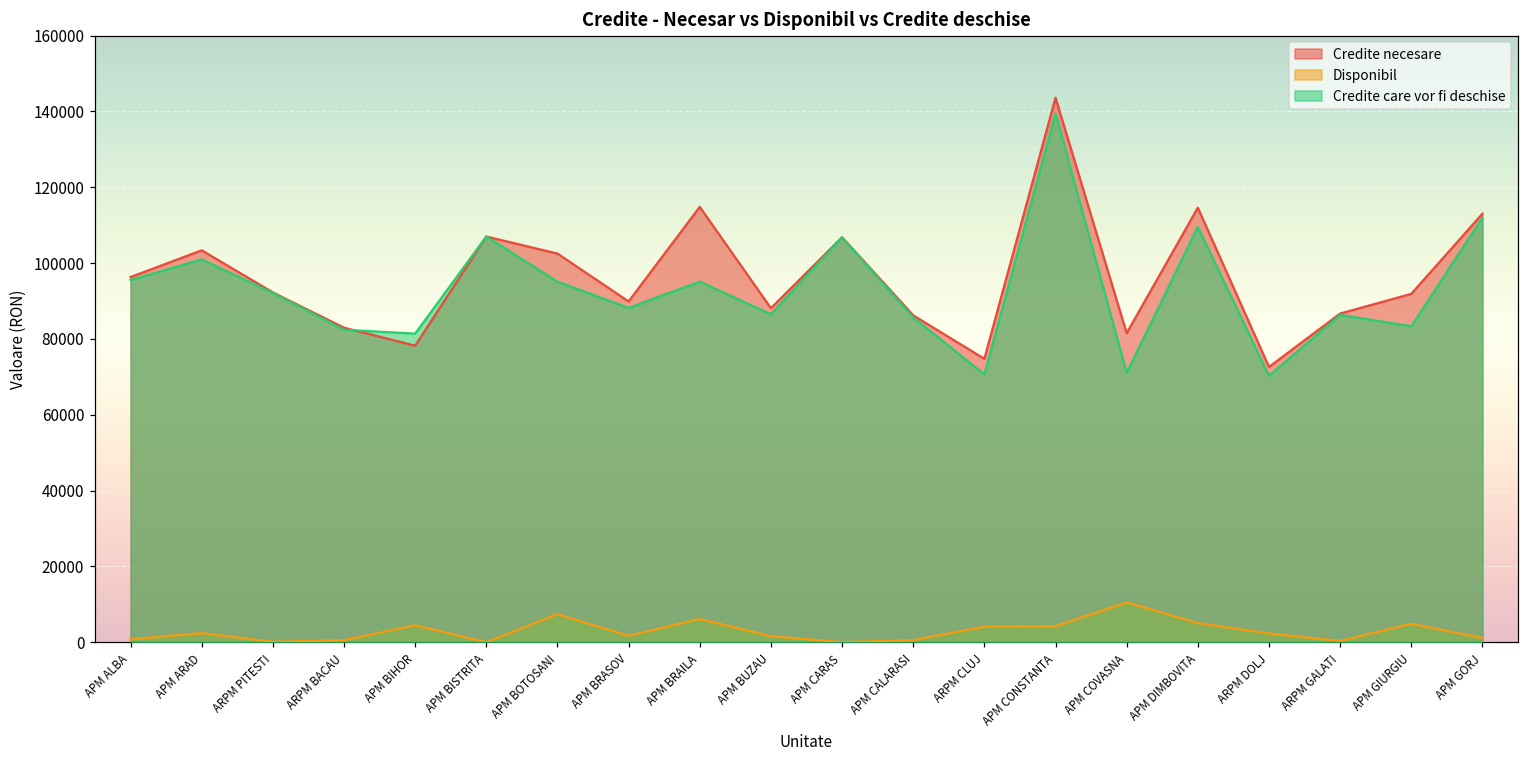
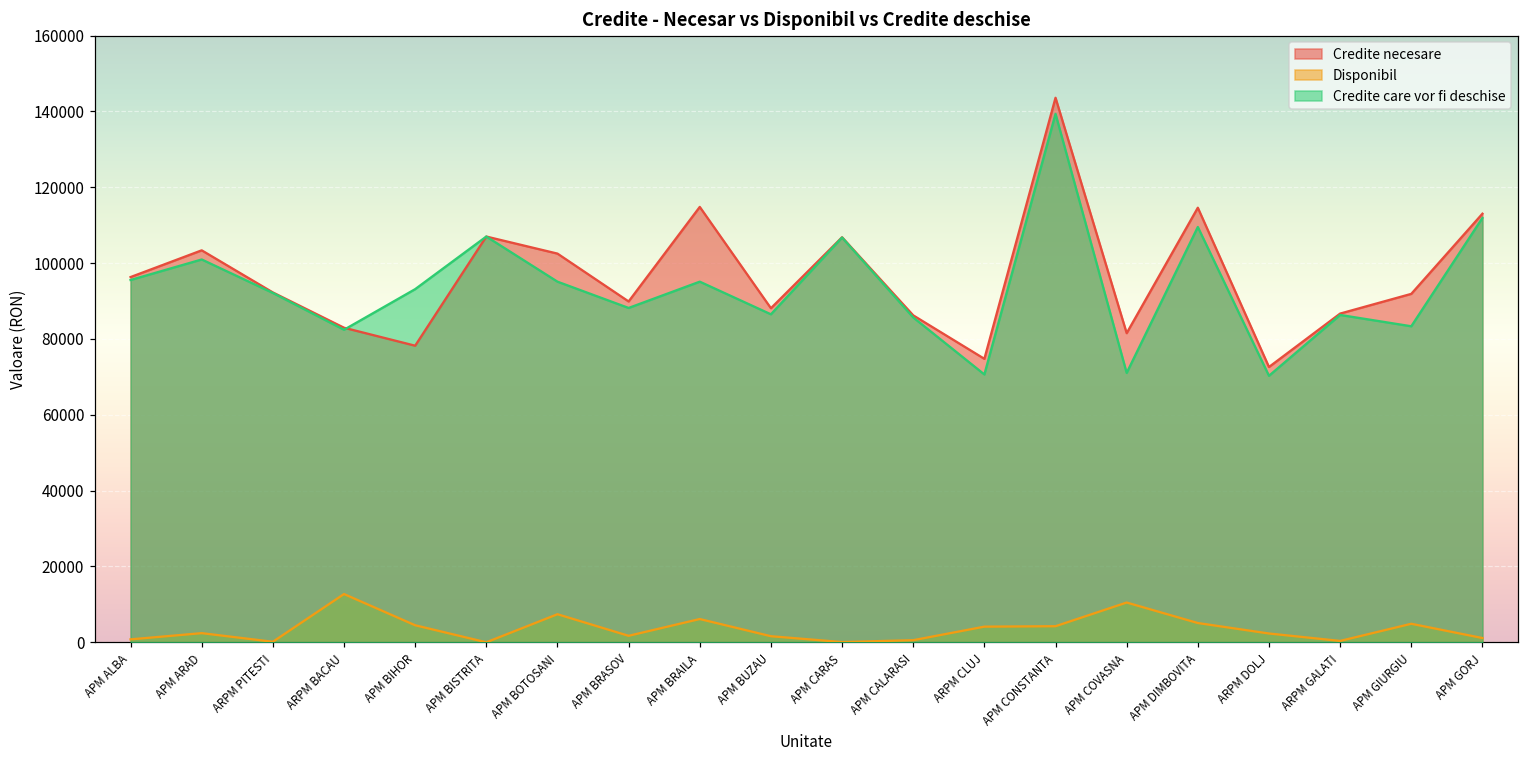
  {
    "Credite necesare": {
      "APM ALBA": 96000,
      "APM ARAD": 103000,
      "APM BIHOR": 78000,
      "APM BOTOSANI": 103000,
      "APM BRASOV": 90000,
      "APM BRAILA": 115000,
      "APM BUZAU": 88000,
      "ARPM CLUJ": 75000,
      "APM CONSTANTA": 144000,
      "APM COVASNA": 82000,
      "APM DIMBOVITA": 115000,
      "ARPM DOLJ": 73000,
      "APM GIURGIU": 92000,
      "APM GORJ": 113000
    },
    "Disponibil": {
      "APM ALBA": 1000,
      "APM ARAD": 2000,
      "ARPM PITESTI": 0,
-     "ARPM BACAU": 1000,
+     "ARPM BACAU": 13000,
      "APM BIHOR": 4000,
      "APM BISTRITA": 0,
      "APM BOTOSANI": 7000,
      "APM BRASOV": 2000,
      "APM BRAILA": 6000,
      "APM BUZAU": 2000,
      "APM CARAS": 0,
      "APM CALARASI": 1000,
      "ARPM CLUJ": 4000,
      "APM CONSTANTA": 4000,
      "APM COVASNA": 10000,
      "APM DIMBOVITA": 5000,
      "ARPM DOLJ": 2000,
      "ARPM GALATI": 0,
      "APM GIURGIU": 5000,
      "APM GORJ": 1000
    },
    "Credite care vor fi deschise": {
      "APM ALBA": 96000,
      "APM ARAD": 101000,
-     "APM BIHOR": 81000,
+     "APM BIHOR": 93000,
      "APM BOTOSANI": 95000,
      "APM BRASOV": 88000,
      "APM BRAILA": 95000,
      "APM BUZAU": 86000,
      "ARPM CLUJ": 71000,
      "APM CONSTANTA": 139000,
      "APM COVASNA": 71000,
      "APM DIMBOVITA": 110000,
      "ARPM DOLJ": 70000,
      "APM GIURGIU": 83000,
      "APM GORJ": 112000
    }
  }
